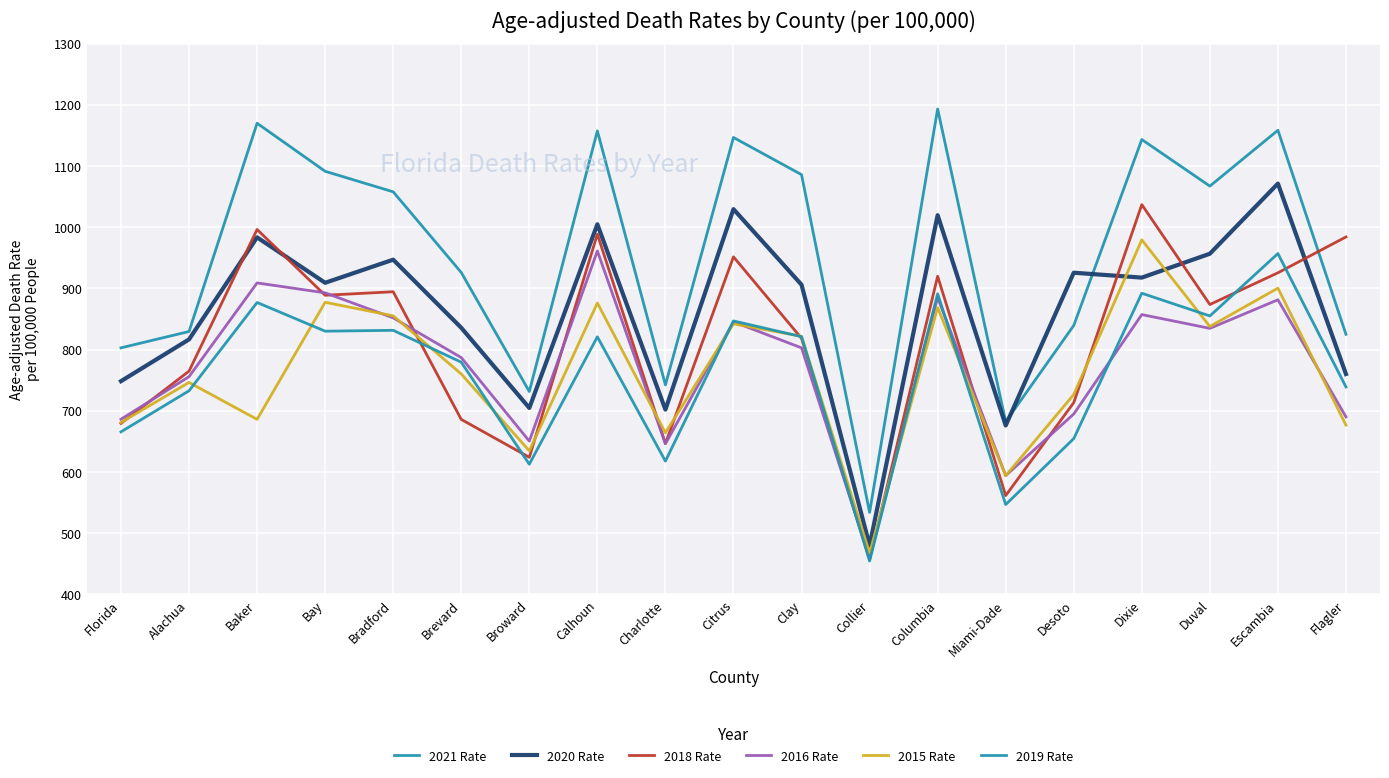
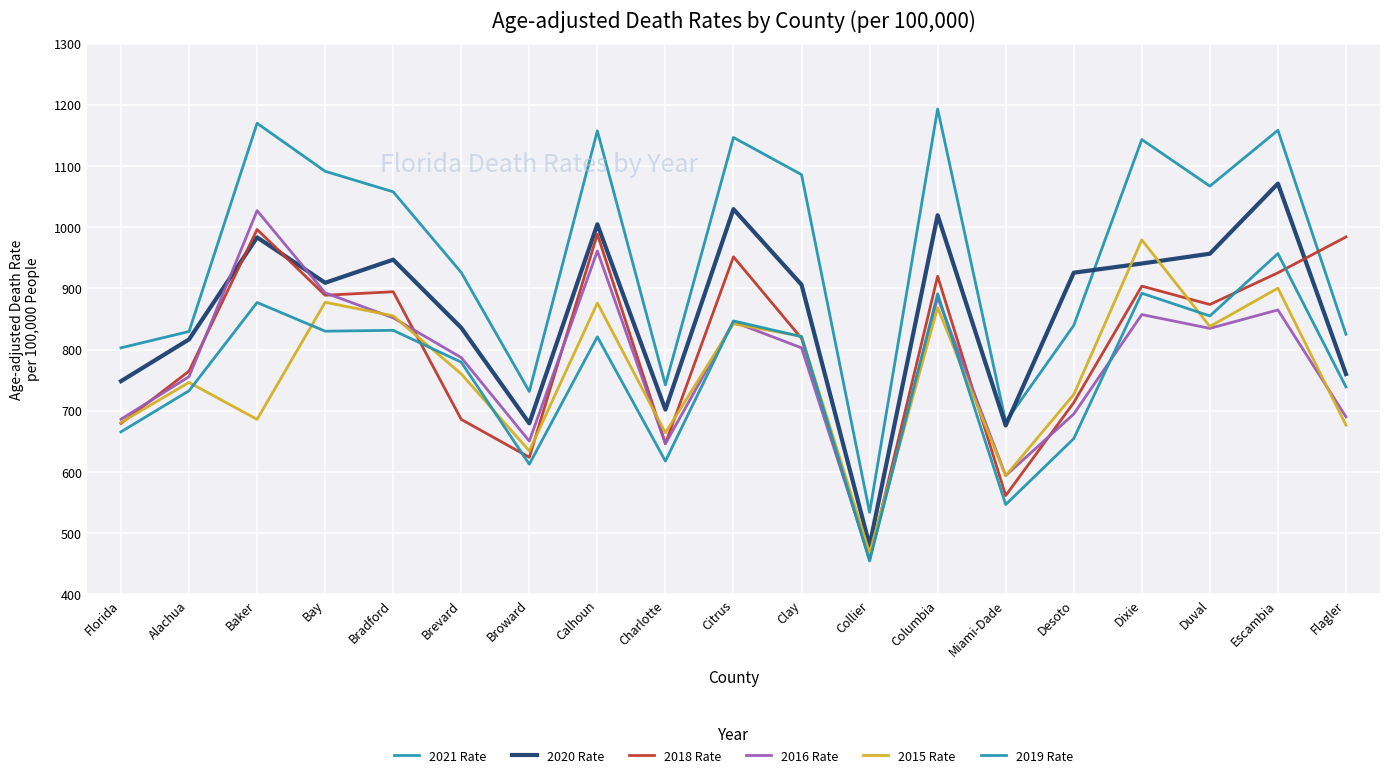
  {
    "2020 Rate": {
      "Florida": 750,
      "Alachua": 820,
      "Baker": 980,
      "Bay": 910,
      "Bradford": 950,
      "Brevard": 840,
-     "Broward": 700,
+     "Broward": 680,
      "Calhoun": 1000,
      "Charlotte": 700,
      "Citrus": 1030,
      "Clay": 910,
      "Collier": 480,
      "Columbia": 1020,
      "Miami-Dade": 680,
      "Desoto": 930,
-     "Dixie": 920,
+     "Dixie": 940,
      "Duval": 960,
      "Escambia": 1070,
      "Flagler": 760
    },
    "2018 Rate": {
      "Alachua": 760,
      "Baker": 1000,
      "Bradford": 890,
      "Brevard": 690,
      "Broward": 620,
      "Calhoun": 990,
      "Citrus": 950,
      "Columbia": 920,
      "Miami-Dade": 560,
      "Desoto": 710,
-     "Dixie": 1040,
+     "Dixie": 900,
      "Duval": 870,
      "Escambia": 930,
      "Flagler": 980
    },
    "2016 Rate": {
      "Florida": 690,
      "Alachua": 760,
-     "Baker": 910,
+     "Baker": 1030,
      "Brevard": 790,
      "Broward": 650,
      "Calhoun": 960,
      "Clay": 800,
      "Columbia": 890,
      "Desoto": 690,
      "Dixie": 860,
-     "Escambia": 880,
+     "Escambia": 860,
      "Flagler": 690
    },
    "2015 Rate": {
      "Alachua": 750,
      "Baker": 690,
      "Bay": 880,
      "Brevard": 760,
      "Broward": 630,
      "Calhoun": 880,
      "Charlotte": 660,
      "Collier": 470,
      "Columbia": 870,
      "Desoto": 730,
      "Dixie": 980,
      "Escambia": 900,
      "Flagler": 680
    }
  }
